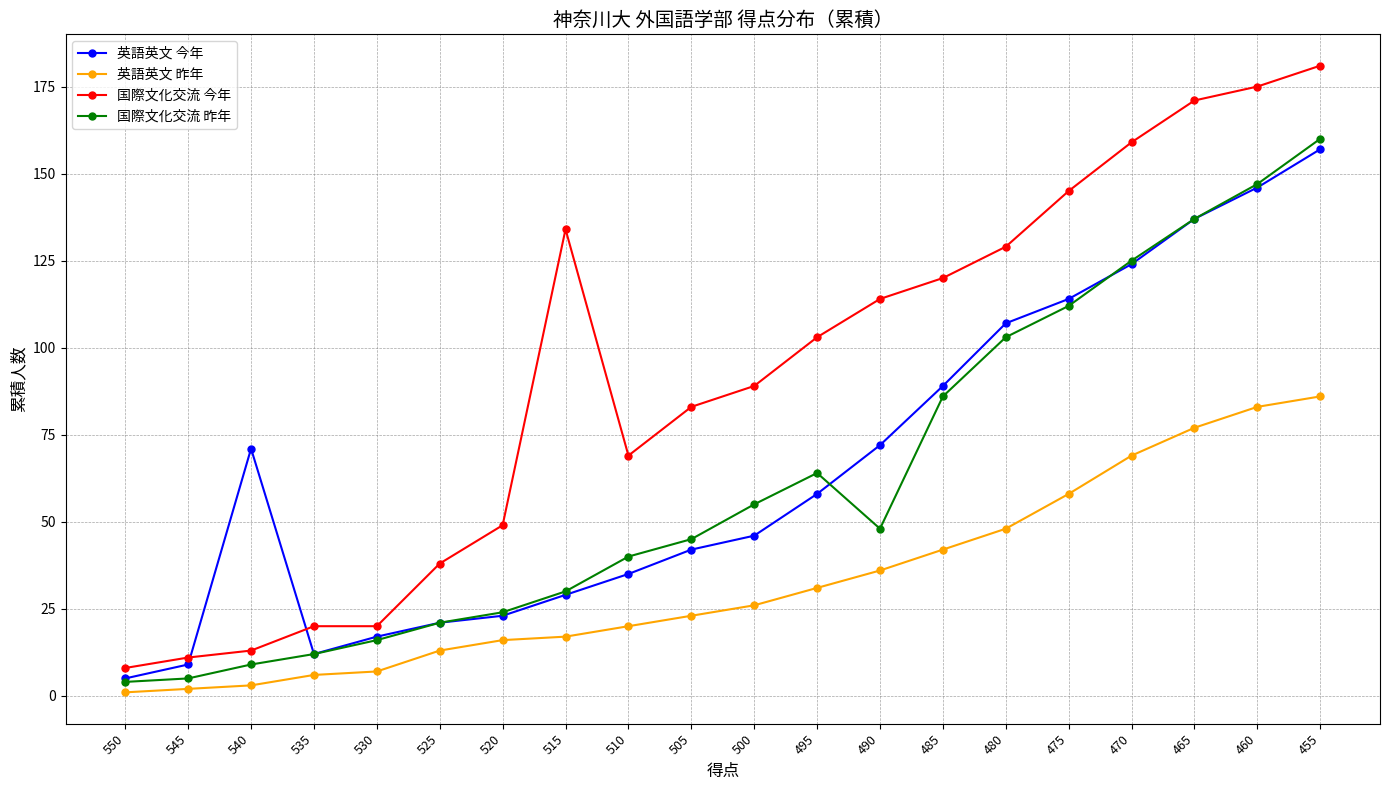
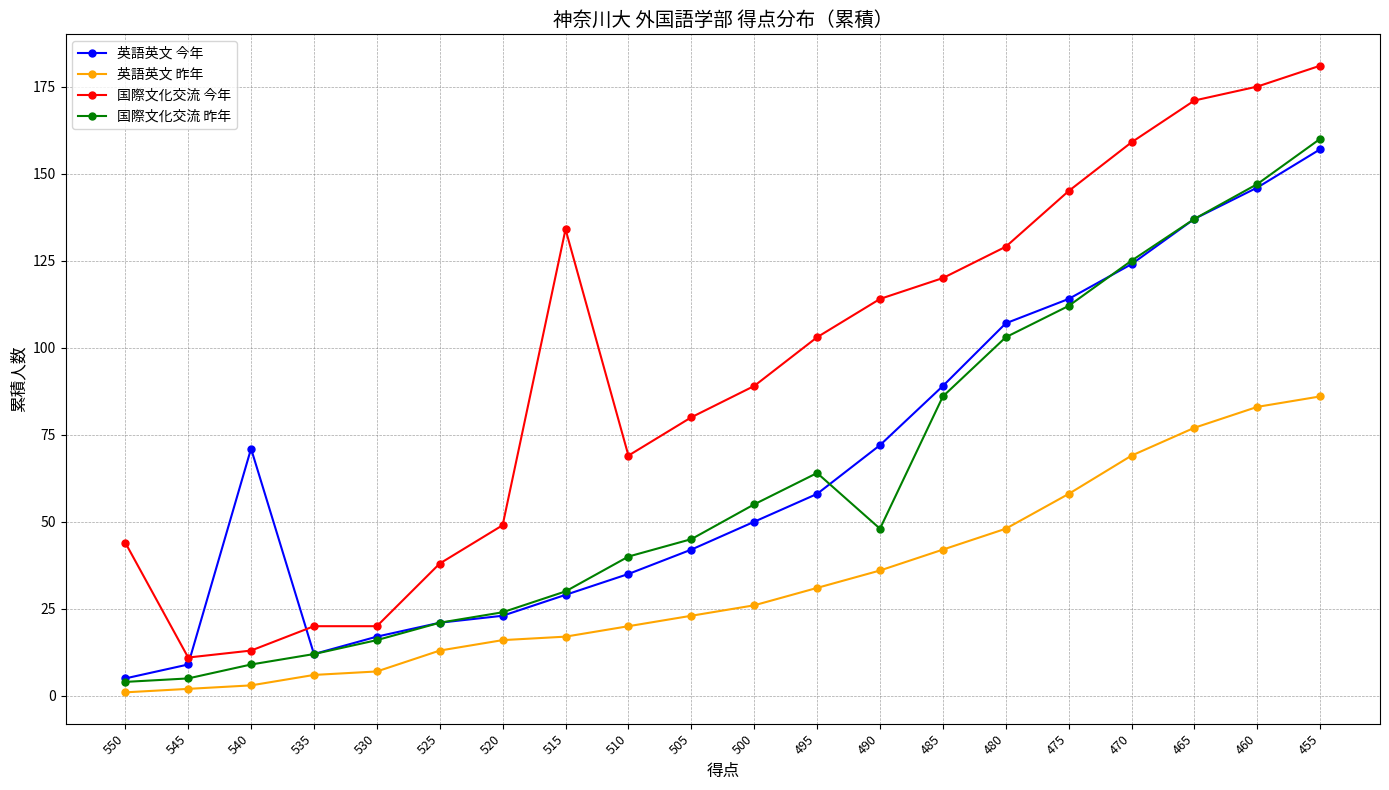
  {
    "英語英文 今年": {
      "550": 5,
      "545": 9,
      "540": 71,
      "530": 17,
      "520": 23,
      "515": 29,
      "510": 35,
      "505": 42,
-     "500": 46,
+     "500": 50,
      "495": 58,
      "490": 72,
      "485": 89,
      "480": 107,
      "475": 114,
      "470": 124,
      "460": 146,
      "455": 157
    },
    "英語英文 昨年": {
      "550": 1,
      "545": 2,
      "540": 3,
      "535": 6,
      "530": 7,
      "525": 13,
      "520": 16,
      "515": 17,
      "510": 20,
      "505": 23,
      "500": 26,
      "495": 31,
      "490": 36,
      "485": 42,
      "480": 48,
      "475": 58,
      "470": 69,
      "465": 77,
      "460": 83,
      "455": 86
    },
    "国際文化交流 今年": {
-     "550": 8,
+     "550": 44,
      "545": 11,
      "540": 13,
      "535": 20,
      "530": 20,
      "525": 38,
      "520": 49,
      "515": 134,
      "510": 69,
-     "505": 83,
+     "505": 80,
      "500": 89,
      "495": 103,
      "490": 114,
      "485": 120,
      "480": 129,
      "475": 145,
      "470": 159,
      "465": 171,
      "460": 175,
      "455": 181
    },
    "国際文化交流 昨年": {
      "550": 4,
      "545": 5,
      "540": 9,
      "530": 16,
      "520": 24,
      "515": 30,
      "510": 40,
      "505": 45,
      "500": 55,
      "495": 64,
      "490": 48,
      "485": 86,
      "480": 103,
      "475": 112,
      "470": 125,
      "460": 147,
      "455": 160
    }
  }
